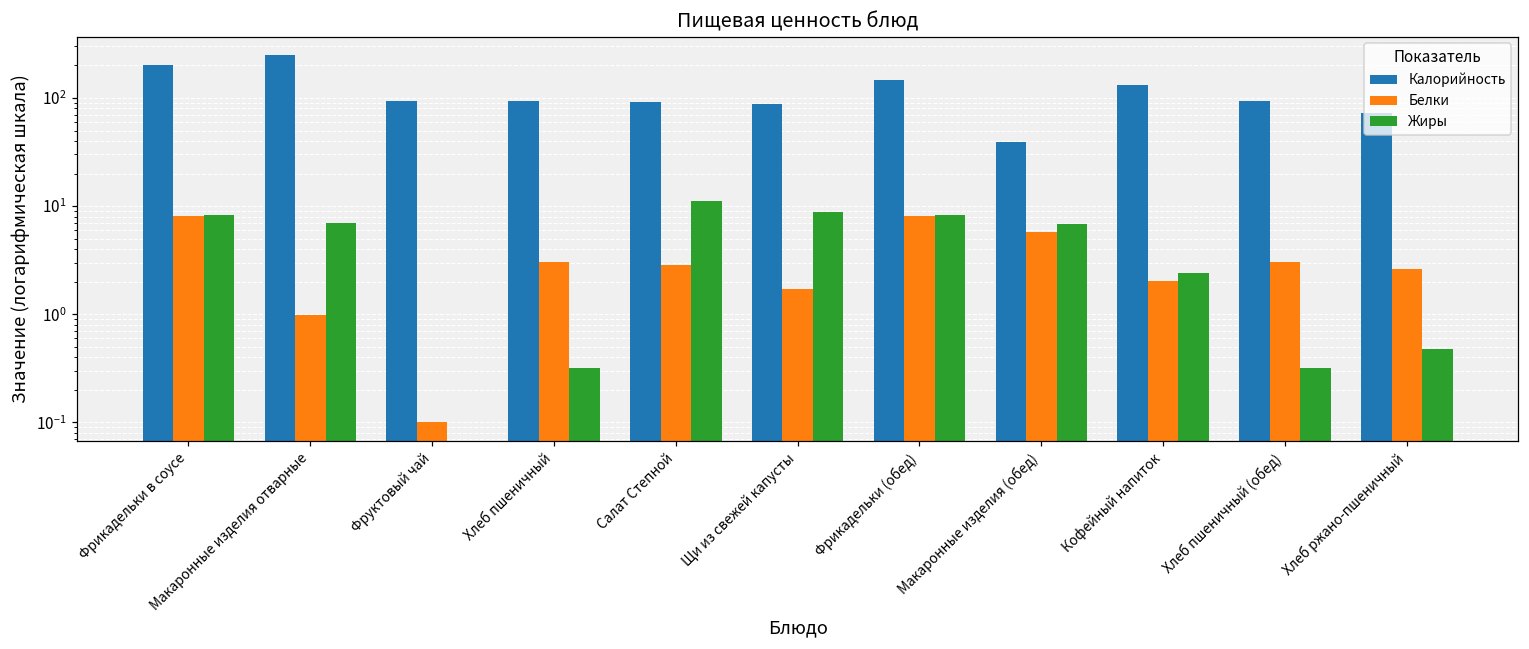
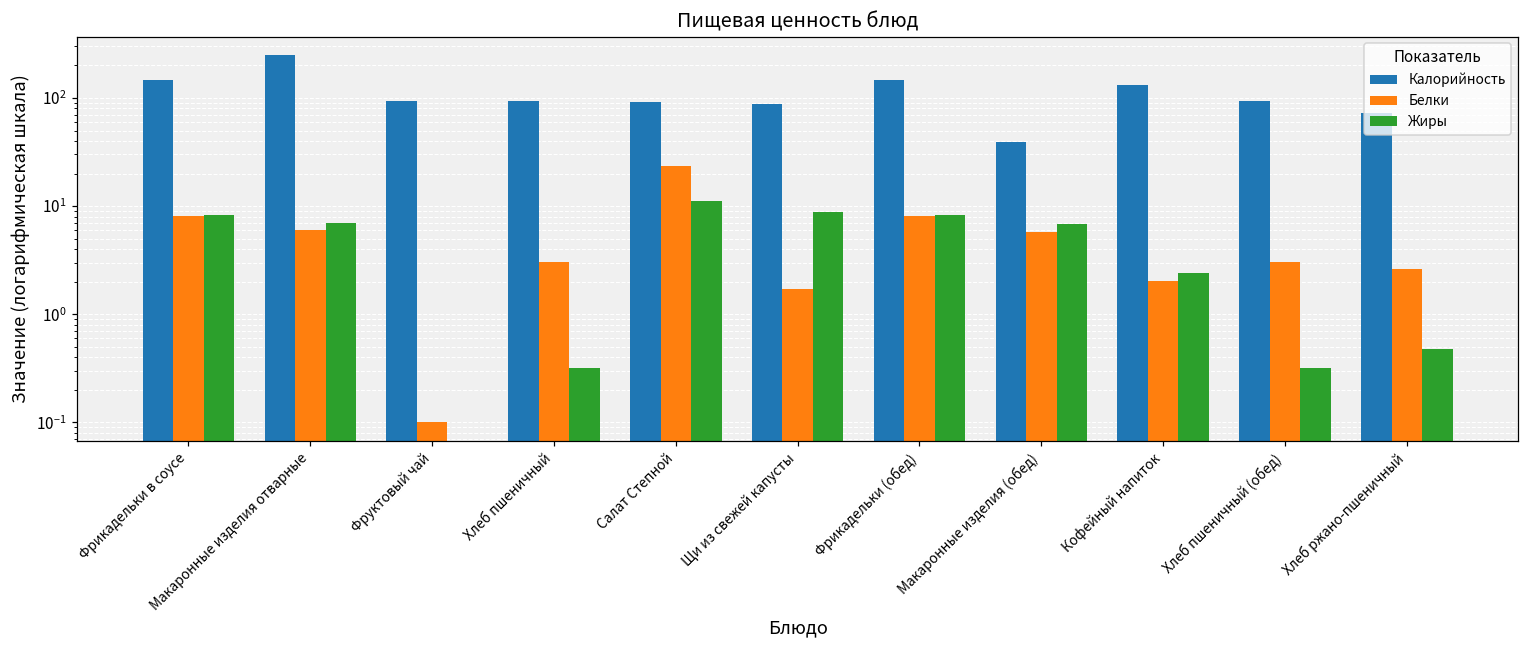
  {
    "Калорийность": {
-     "Фрикадельки в соусе": 200,
+     "Фрикадельки в соусе": 150,
      "Макаронные изделия отварные": 250,
      "Фруктовый чай": 90,
      "Хлеб пшеничный": 90,
      "Салат Степной": 90,
      "Щи из свежей капусты": 90,
      "Фрикадельки (обед)": 150,
      "Макаронные изделия (обед)": 39,
      "Кофейный напиток": 130,
      "Хлеб пшеничный (обед)": 90
    },
    "Белки": {
      "Фрикадельки в соусе": 8,
-     "Макаронные изделия отварные": 1.0,
+     "Макаронные изделия отварные": 6,
      "Фруктовый чай": 0.1,
      "Хлеб пшеничный": 3.0,
-     "Салат Степной": 2.9,
+     "Салат Степной": 23,
      "Щи из свежей капусты": 1.7,
      "Фрикадельки (обед)": 8,
      "Макаронные изделия (обед)": 6,
      "Кофейный напиток": 2.0,
      "Хлеб пшеничный (обед)": 3.0,
      "Хлеб ржано-пшеничный": 2.6
    },
    "Жиры": {
      "Фрикадельки в соусе": 8,
      "Макаронные изделия отварные": 7,
      "Хлеб пшеничный": 0.32,
      "Салат Степной": 11,
      "Щи из свежей капусты": 9,
      "Фрикадельки (обед)": 8,
      "Макаронные изделия (обед)": 7,
      "Кофейный напиток": 2.4,
      "Хлеб пшеничный (обед)": 0.32,
      "Хлеб ржано-пшеничный": 0.5
    }
  }
